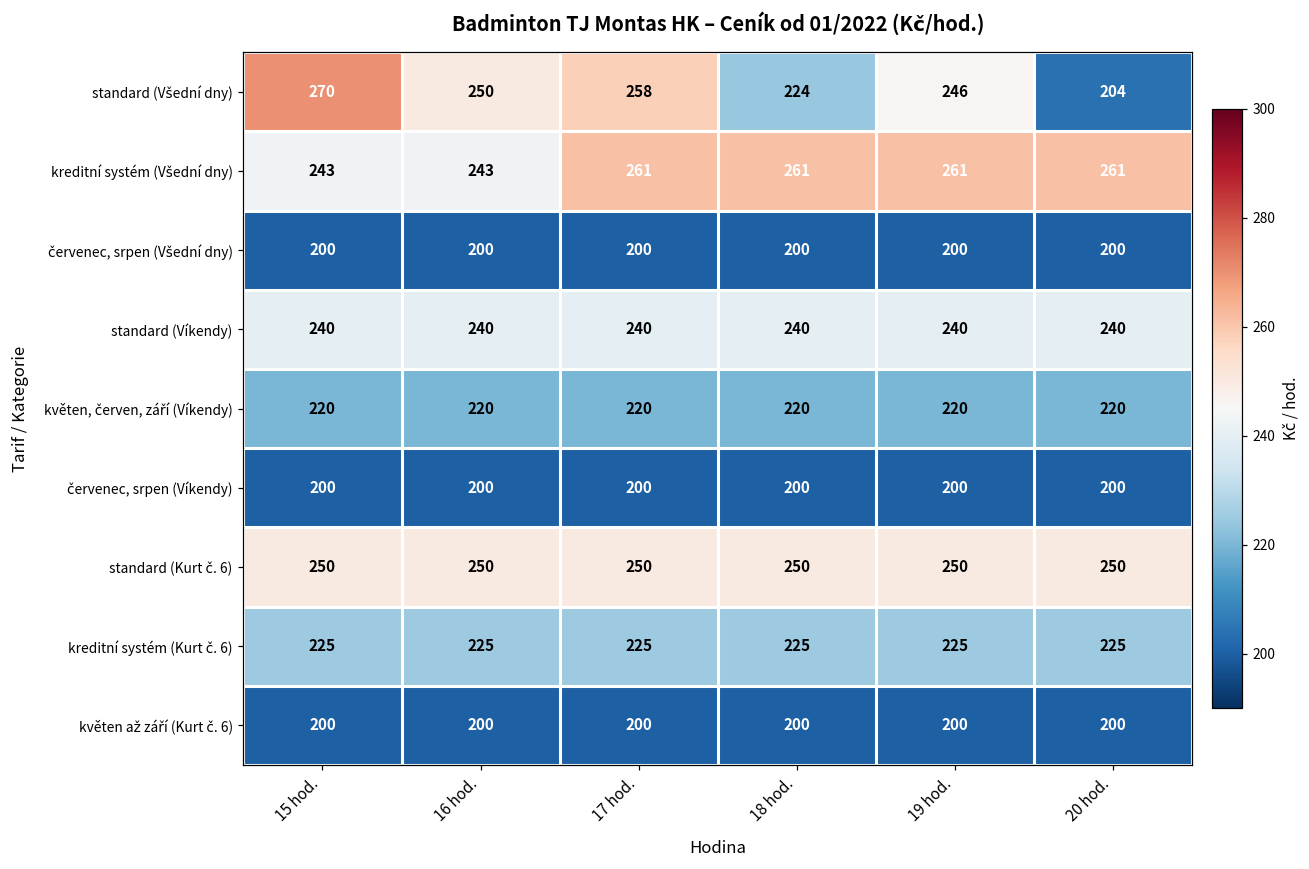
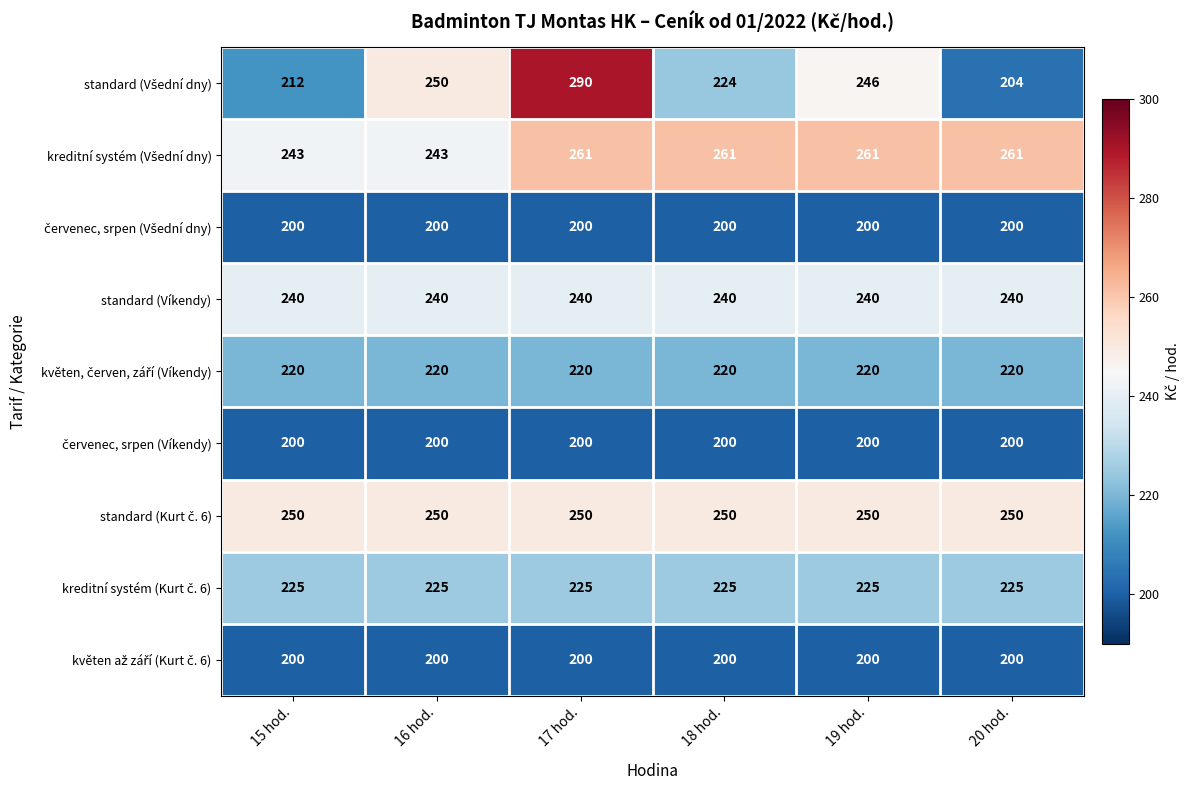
  {
    "standard (Všední dny)": {
-     "15 hod.": 270,
+     "15 hod.": 212,
      "16 hod.": 250,
-     "17 hod.": 258,
+     "17 hod.": 290,
      "18 hod.": 224,
      "19 hod.": 246,
      "20 hod.": 204
    },
    "kreditní systém (Všední dny)": {
      "15 hod.": 243,
      "16 hod.": 243,
      "17 hod.": 261,
      "18 hod.": 261,
      "19 hod.": 261,
      "20 hod.": 261
    },
    "červenec, srpen (Všední dny)": {
      "15 hod.": 200,
      "16 hod.": 200,
      "17 hod.": 200,
      "18 hod.": 200,
      "19 hod.": 200,
      "20 hod.": 200
    },
    "standard (Víkendy)": {
      "15 hod.": 240,
      "16 hod.": 240,
      "17 hod.": 240,
      "18 hod.": 240,
      "19 hod.": 240,
      "20 hod.": 240
    },
    "květen, červen, září (Víkendy)": {
      "15 hod.": 220,
      "16 hod.": 220,
      "17 hod.": 220,
      "18 hod.": 220,
      "19 hod.": 220,
      "20 hod.": 220
    },
    "červenec, srpen (Víkendy)": {
      "15 hod.": 200,
      "16 hod.": 200,
      "17 hod.": 200,
      "18 hod.": 200,
      "19 hod.": 200,
      "20 hod.": 200
    },
    "standard (Kurt č. 6)": {
      "15 hod.": 250,
      "16 hod.": 250,
      "17 hod.": 250,
      "18 hod.": 250,
      "19 hod.": 250,
      "20 hod.": 250
    },
    "kreditní systém (Kurt č. 6)": {
      "15 hod.": 225,
      "16 hod.": 225,
      "17 hod.": 225,
      "18 hod.": 225,
      "19 hod.": 225,
      "20 hod.": 225
    },
    "květen až září (Kurt č. 6)": {
      "15 hod.": 200,
      "16 hod.": 200,
      "17 hod.": 200,
      "18 hod.": 200,
      "19 hod.": 200,
      "20 hod.": 200
    }
  }
